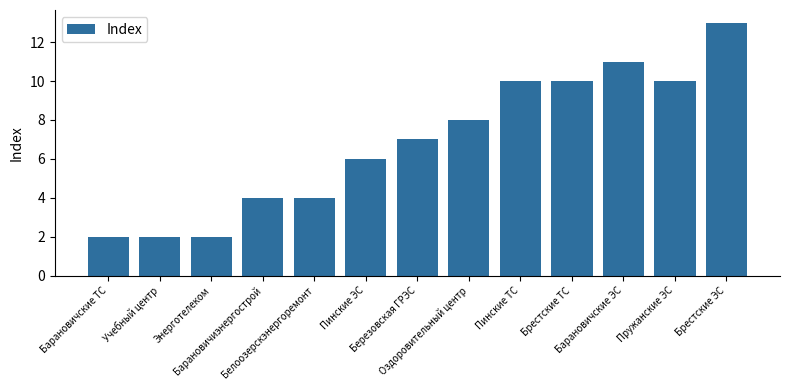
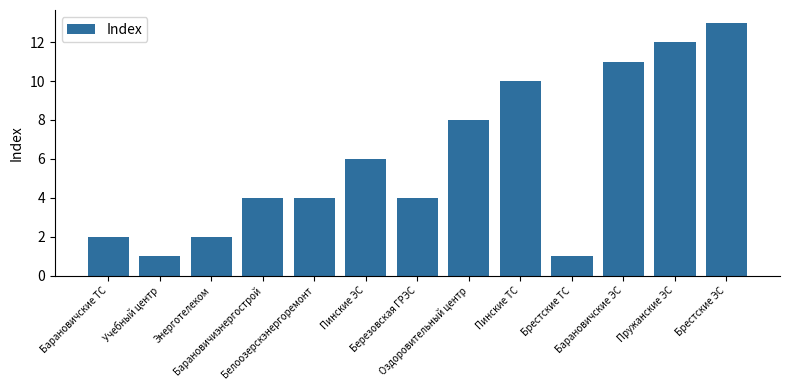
  {
    "Барановичские ТС": 2,
-   "Учебный центр": 2,
+   "Учебный центр": 1,
    "Энерготелеком": 2,
    "Барановичиэнергострой": 4,
    "Белоозерскэнергоремонт": 4,
    "Пинские ЭС": 6,
-   "Березовская ГРЭС": 7,
+   "Березовская ГРЭС": 4,
    "Оздоровительный центр": 8,
    "Пинские ТС": 10,
-   "Брестские ТС": 10,
+   "Брестские ТС": 1,
    "Барановичские ЭС": 11,
-   "Пружанские ЭС": 10,
+   "Пружанские ЭС": 12,
    "Брестские ЭС": 13
  }
